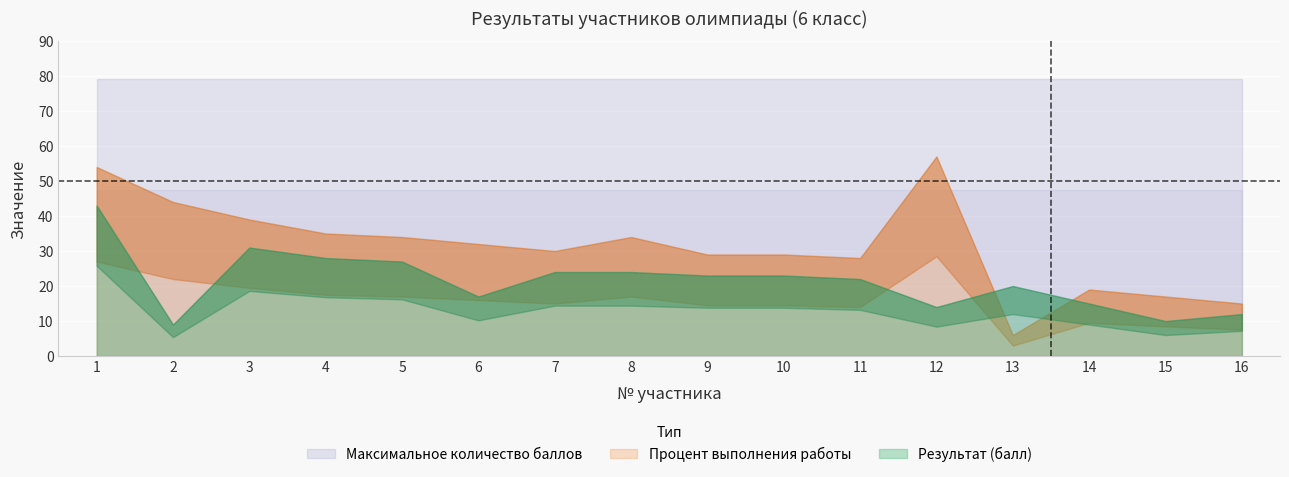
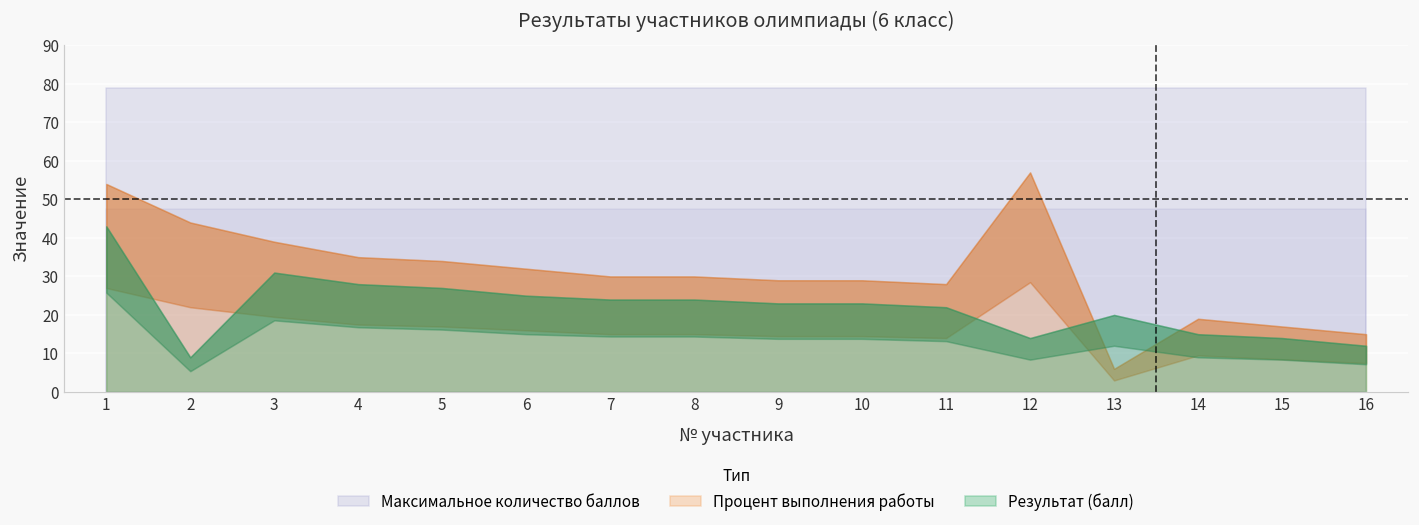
  {
    "Процент выполнения работы": {
      "1": 54,
      "2": 44,
      "3": 39,
      "4": 35,
      "5": 34,
      "6": 32,
      "7": 30,
-     "8": 34,
+     "8": 30,
      "9": 29,
      "10": 29,
      "11": 28,
      "12": 57,
      "13": 6,
      "14": 19,
      "15": 17,
      "16": 15
    },
    "Результат (балл)": {
      "1": 43,
      "2": 9,
      "3": 31,
      "4": 28,
      "5": 27,
-     "6": 17,
+     "6": 25,
      "7": 24,
      "8": 24,
      "9": 23,
      "10": 23,
      "11": 22,
      "12": 14,
      "13": 20,
      "14": 15,
-     "15": 10,
+     "15": 14,
      "16": 12
    }
  }
